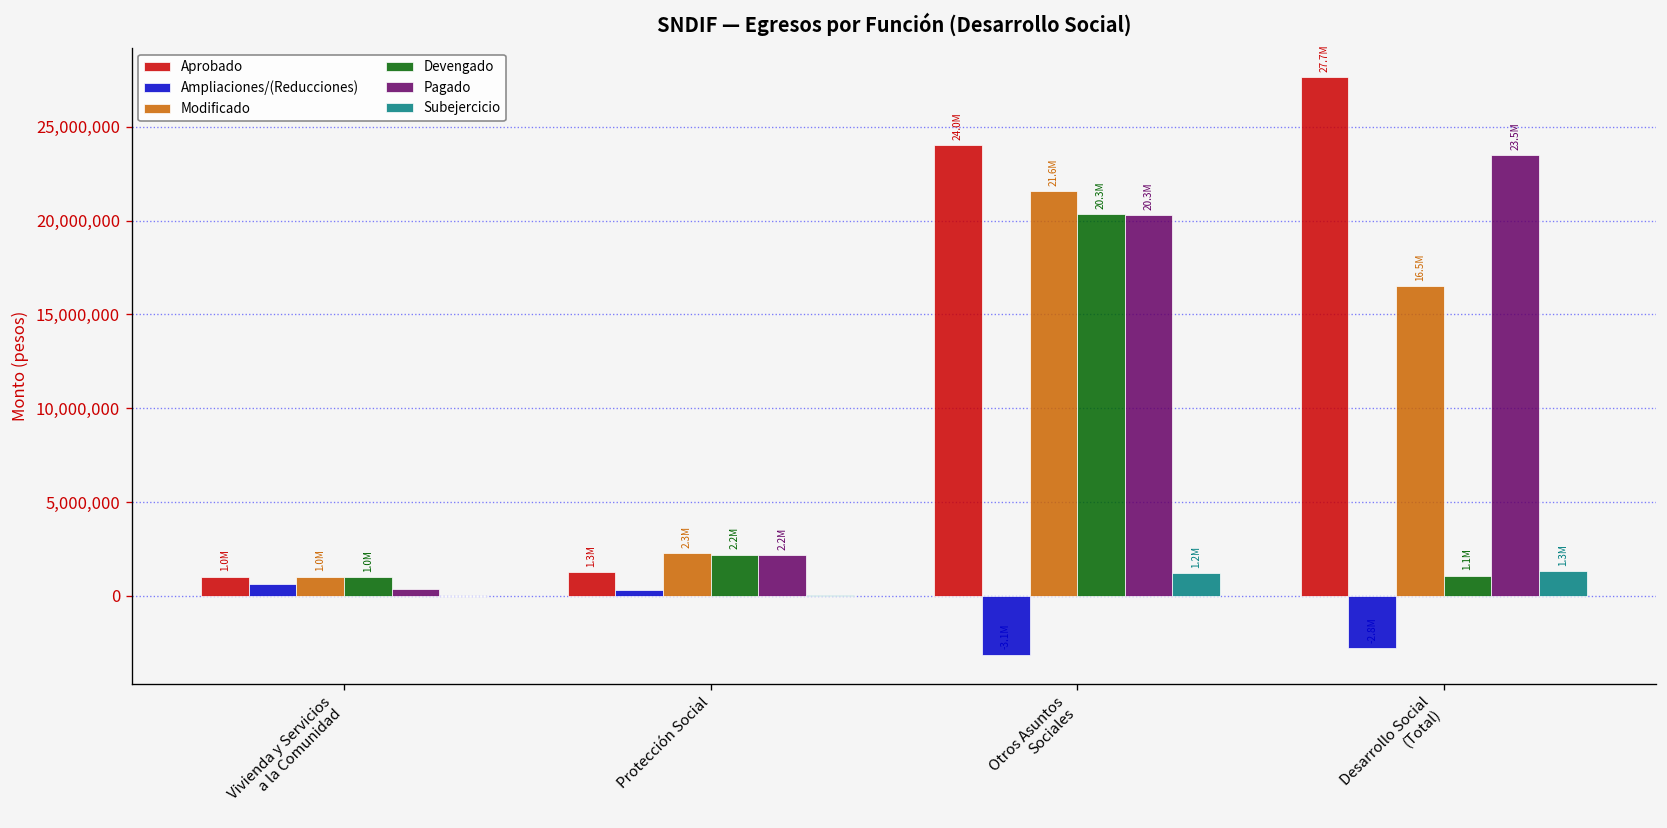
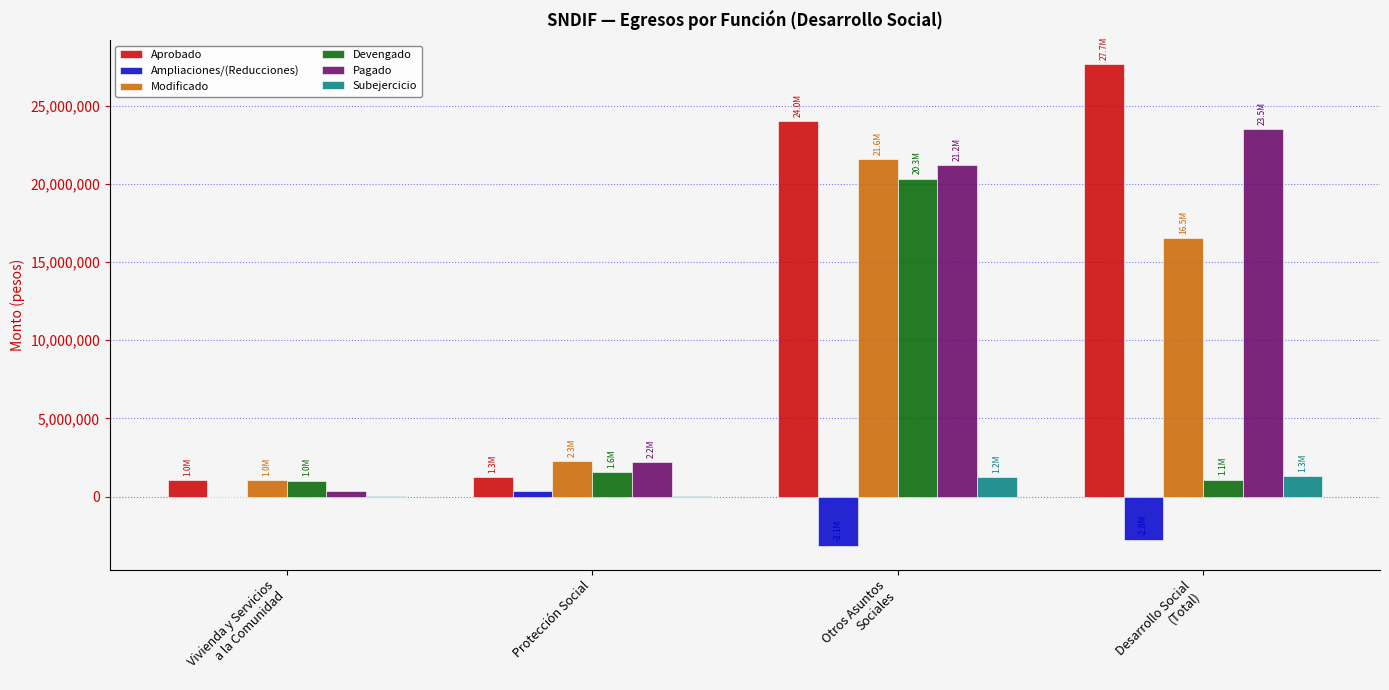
  {
    "Aprobado": {
      "Vivienda y Servicios a la Comunidad": "1.0M",
      "Protección Social": "1.3M",
      "Otros Asuntos Sociales": "24.0M",
      "Desarrollo Social (Total)": "27.7M"
    },
    "Ampliaciones/(Reducciones)": {
-     "Vivienda y Servicios a la Comunidad": "600,000",
+     "Vivienda y Servicios a la Comunidad": "0",
      "Protección Social": "300,000",
      "Otros Asuntos Sociales": "-3,100,000",
      "Desarrollo Social (Total)": "-2,800,000"
    },
    "Modificado": {
      "Vivienda y Servicios a la Comunidad": "1.0M",
      "Protección Social": "2.3M",
      "Otros Asuntos Sociales": "21.6M",
      "Desarrollo Social (Total)": "16.5M"
    },
    "Devengado": {
      "Vivienda y Servicios a la Comunidad": "1.0M",
-     "Protección Social": "2.2M",
+     "Protección Social": "1.6M",
      "Otros Asuntos Sociales": "20.3M",
      "Desarrollo Social (Total)": "1.1M"
    },
    "Pagado": {
      "Protección Social": "2.2M",
-     "Otros Asuntos Sociales": "20.3M",
+     "Otros Asuntos Sociales": "21.2M",
      "Desarrollo Social (Total)": "23.5M"
    },
    "Subejercicio": {
      "Otros Asuntos Sociales": "1.2M",
      "Desarrollo Social (Total)": "1.3M"
    }
  }
